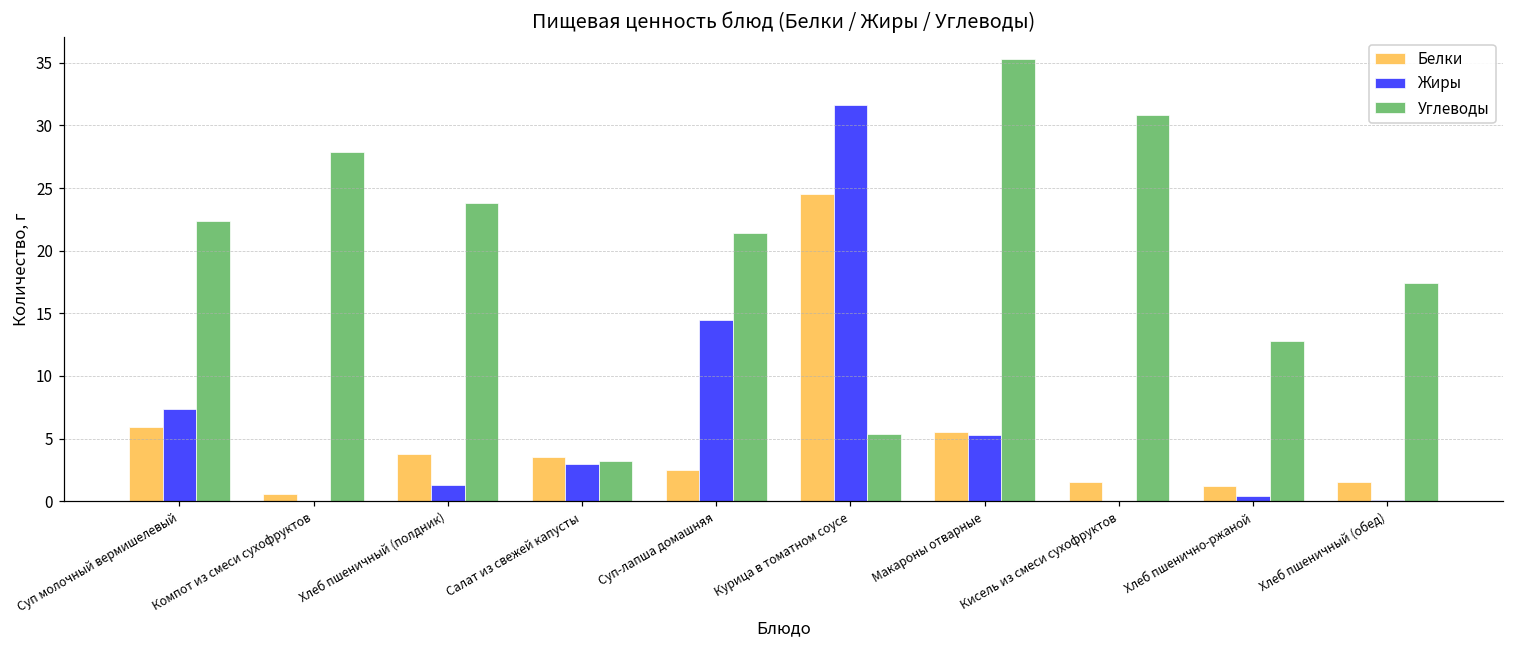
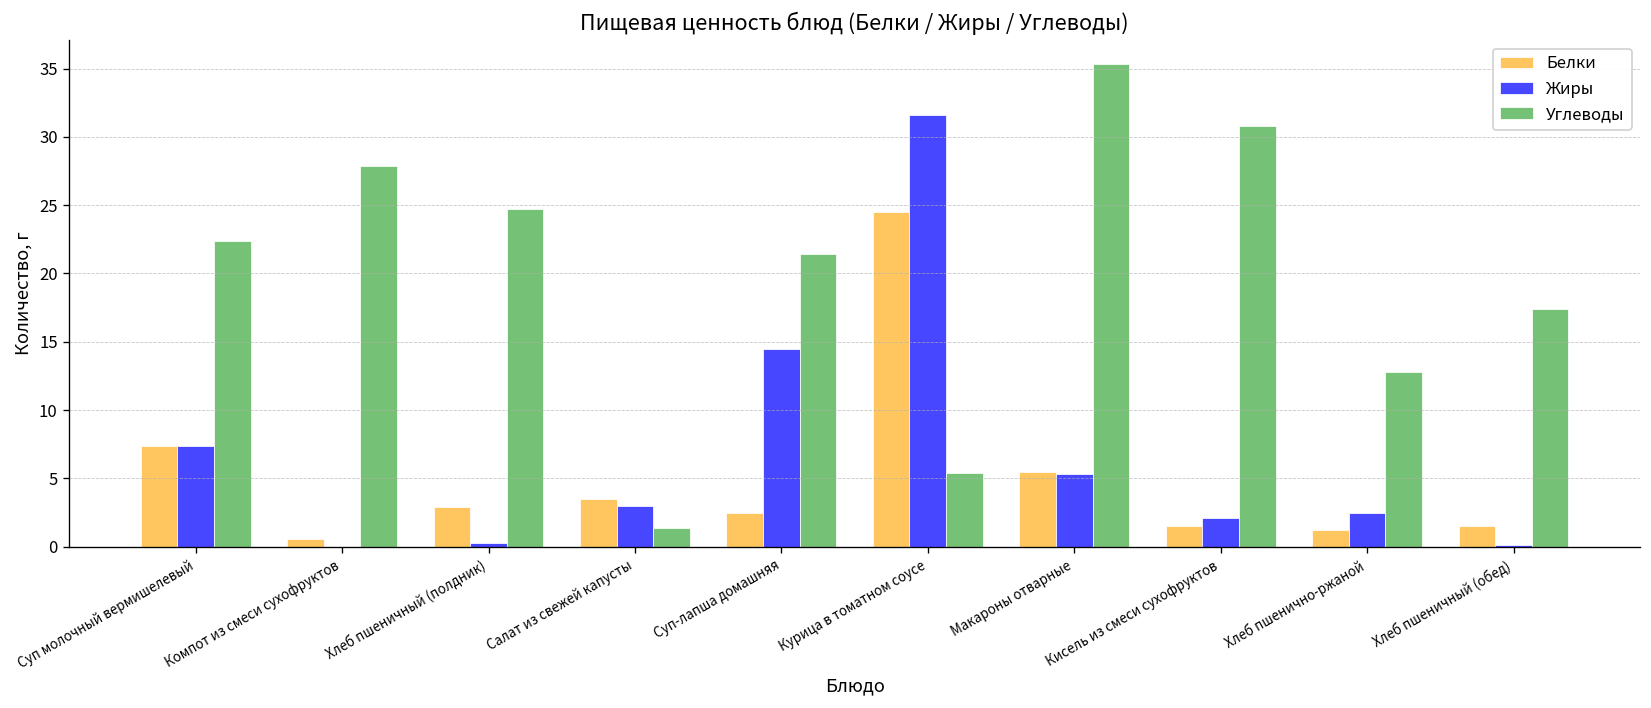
  {
    "Белки": {
-     "Суп молочный вермишелевый": 5.9,
+     "Суп молочный вермишелевый": 7.4,
      "Компот из смеси сухофруктов": 0.6,
-     "Хлеб пшеничный (полдник)": 3.8,
+     "Хлеб пшеничный (полдник)": 2.9,
      "Салат из свежей капусты": 3.5,
      "Суп-лапша домашняя": 2.5,
      "Курица в томатном соусе": 24.5,
      "Макароны отварные": 5.5,
      "Кисель из смеси сухофруктов": 1.5,
      "Хлеб пшенично-ржаной": 1.2,
      "Хлеб пшеничный (обед)": 1.5
    },
    "Жиры": {
      "Суп молочный вермишелевый": 7.4,
      "Компот из смеси сухофруктов": 0.0,
-     "Хлеб пшеничный (полдник)": 1.3,
+     "Хлеб пшеничный (полдник)": 0.3,
      "Салат из свежей капусты": 3.0,
      "Суп-лапша домашняя": 14.5,
      "Курица в томатном соусе": 31.6,
      "Макароны отварные": 5.3,
-     "Кисель из смеси сухофруктов": 0.0,
-     "Хлеб пшенично-ржаной": 0.4
+     "Кисель из смеси сухофруктов": 2.1,
+     "Хлеб пшенично-ржаной": 2.5
    },
    "Углеводы": {
      "Суп молочный вермишелевый": 22.4,
      "Компот из смеси сухофруктов": 27.9,
-     "Хлеб пшеничный (полдник)": 23.8,
-     "Салат из свежей капусты": 3.2,
+     "Хлеб пшеничный (полдник)": 24.8,
+     "Салат из свежей капусты": 1.4,
      "Суп-лапша домашняя": 21.4,
      "Курица в томатном соусе": 5.4,
      "Макароны отварные": 35.3,
      "Кисель из смеси сухофруктов": 30.8,
      "Хлеб пшенично-ржаной": 12.8,
      "Хлеб пшеничный (обед)": 17.4
    }
  }
